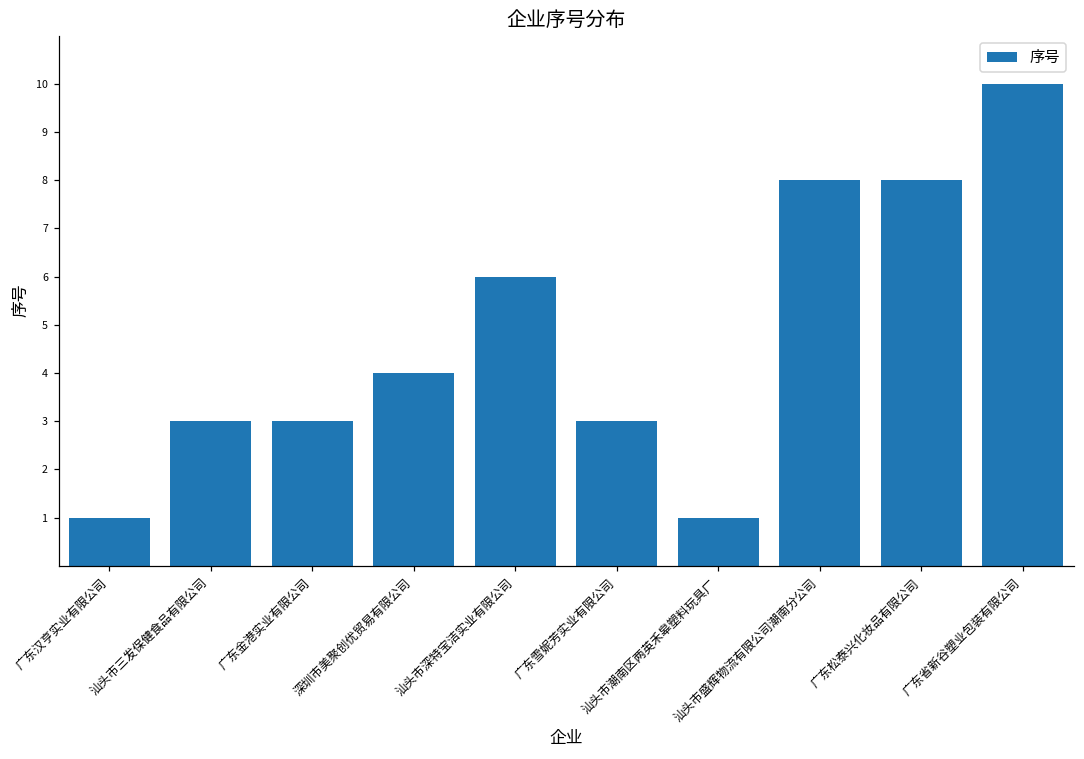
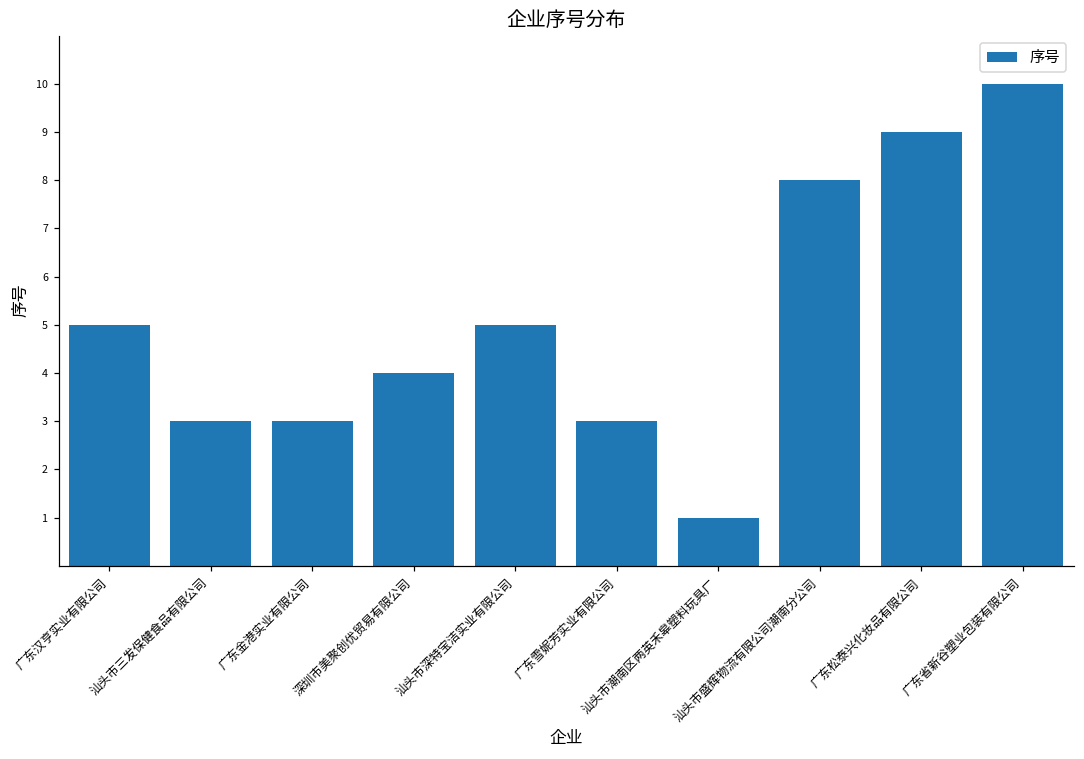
  {
-   "广东汉亨实业有限公司": 1,
+   "广东汉亨实业有限公司": 5,
    "汕头市三发保健食品有限公司": 3,
    "广东金港实业有限公司": 3,
    "深圳市美聚创优贸易有限公司": 4,
-   "汕头市深特宝洁实业有限公司": 6,
+   "汕头市深特宝洁实业有限公司": 5,
    "广东雪妮芳实业有限公司": 3,
    "汕头市潮南区两英禾皋塑料玩具厂": 1,
    "汕头市盛辉物流有限公司潮南分公司": 8,
-   "广东松泰兴化妆品有限公司": 8,
+   "广东松泰兴化妆品有限公司": 9,
    "广东省新谷塑业包装有限公司": 10
  }
